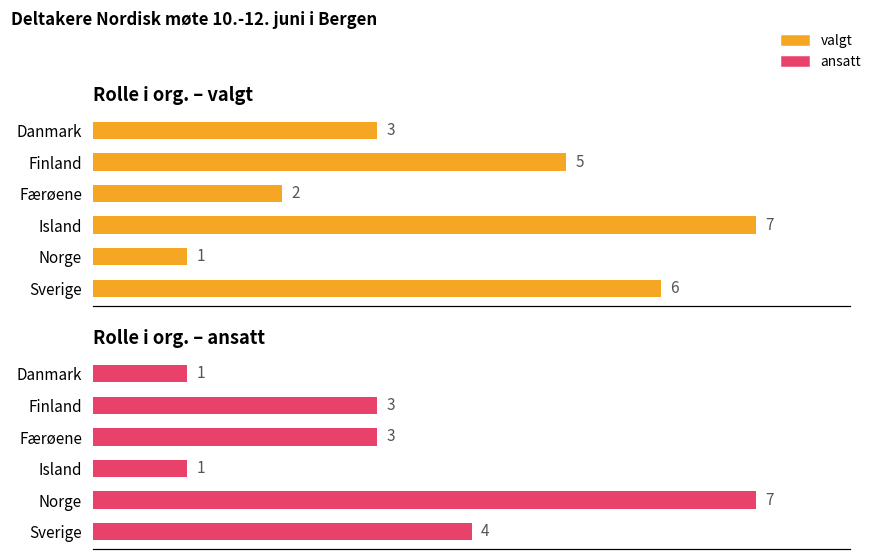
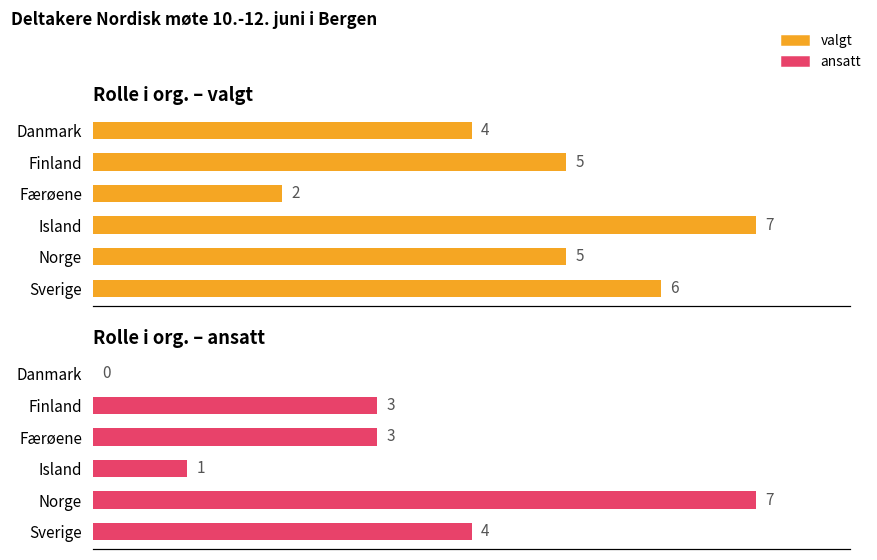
  {
    "Rolle i org. – valgt": {
-     "Danmark": 3,
+     "Danmark": 4,
      "Finland": 5,
      "Færøene": 2,
      "Island": 7,
-     "Norge": 1,
+     "Norge": 5,
      "Sverige": 6
    },
    "Rolle i org. – ansatt": {
-     "Danmark": 1,
+     "Danmark": 0,
      "Finland": 3,
      "Færøene": 3,
      "Island": 1,
      "Norge": 7,
      "Sverige": 4
    }
  }
